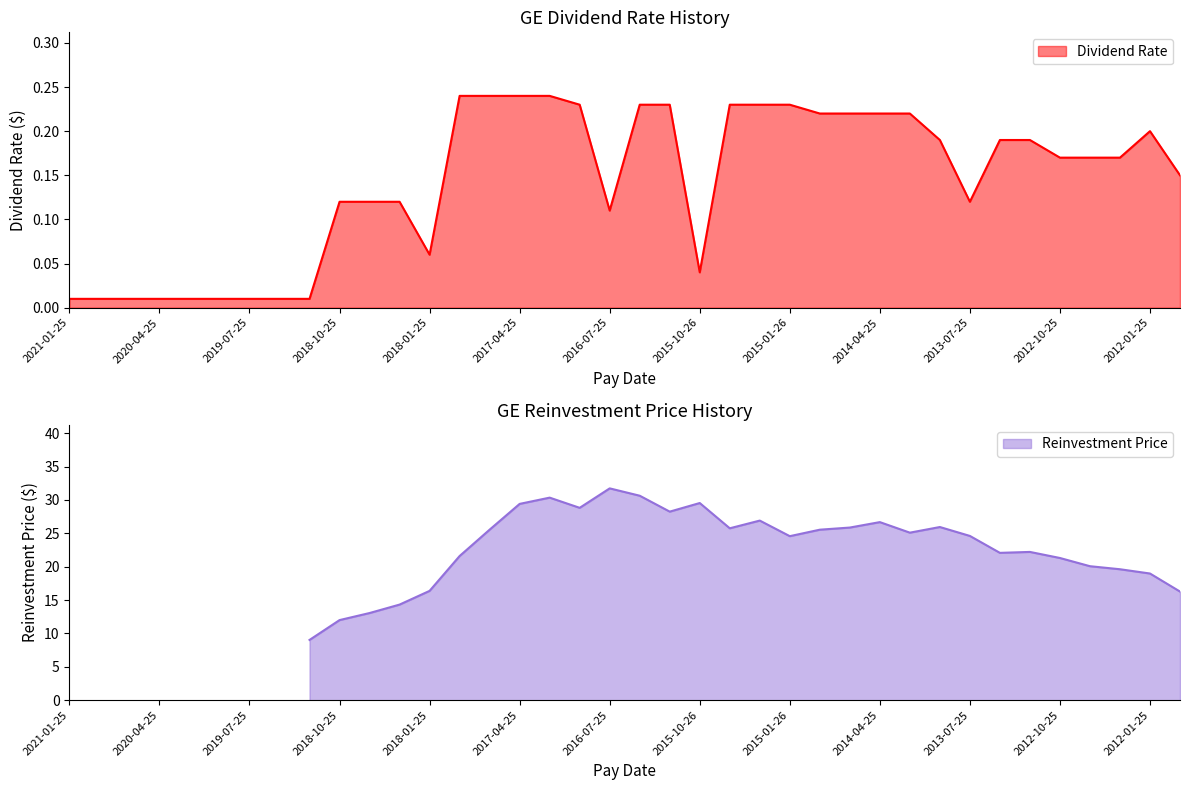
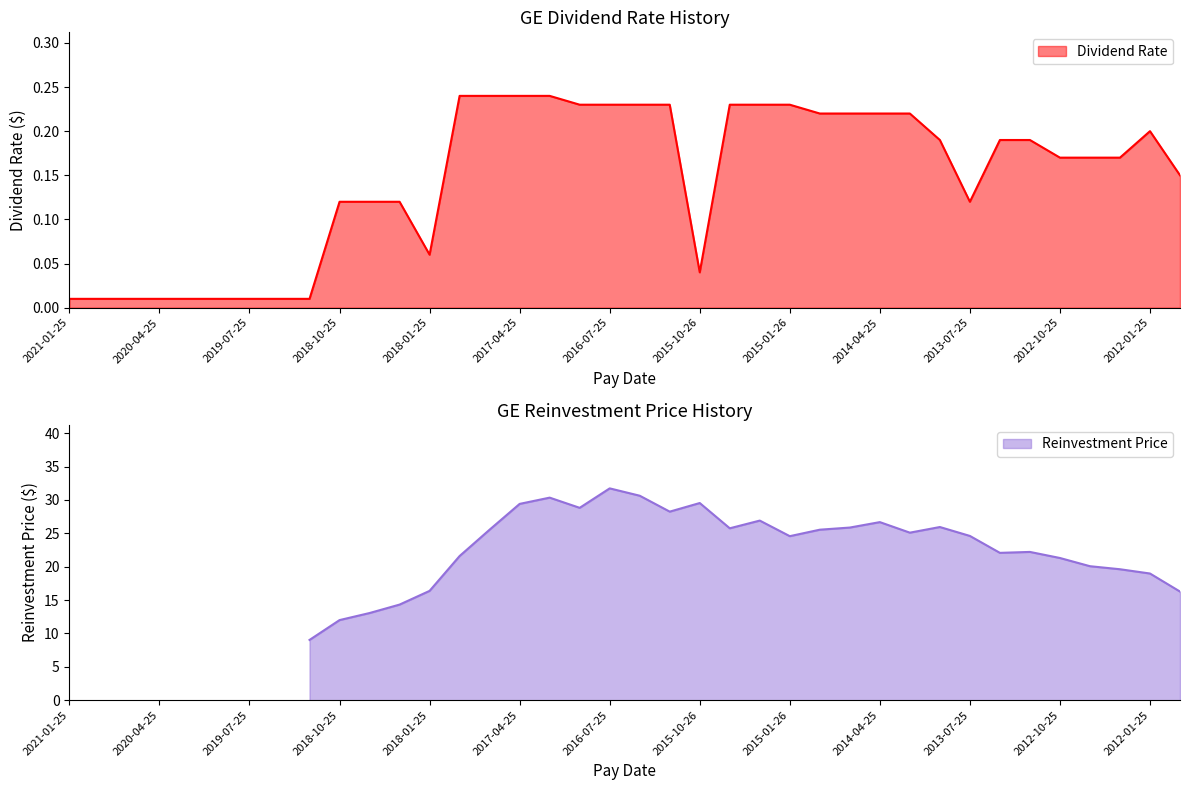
  {
    "GE Dividend Rate History": {
      "2021-01-25": 0.01,
      "2020-04-25": 0.01,
      "2019-07-25": 0.01,
      "2018-10-25": 0.12,
      "2018-01-25": 0.06,
      "2017-04-25": 0.24,
-     "2016-07-25": 0.11,
+     "2016-07-25": 0.23,
      "2015-10-26": 0.04,
      "2015-01-26": 0.23,
      "2014-04-25": 0.22,
      "2013-07-25": 0.12,
      "2012-10-25": 0.17,
      "2012-01-25": 0.20
    },
    "GE Reinvestment Price History": {
      "2018-10-25": 12,
      "2018-01-25": 16,
      "2017-04-25": 29,
      "2016-07-25": 32,
      "2015-10-26": 30,
      "2015-01-26": 25,
      "2014-04-25": 27,
      "2013-07-25": 25,
      "2012-10-25": 21,
      "2012-01-25": 19
    }
  }
